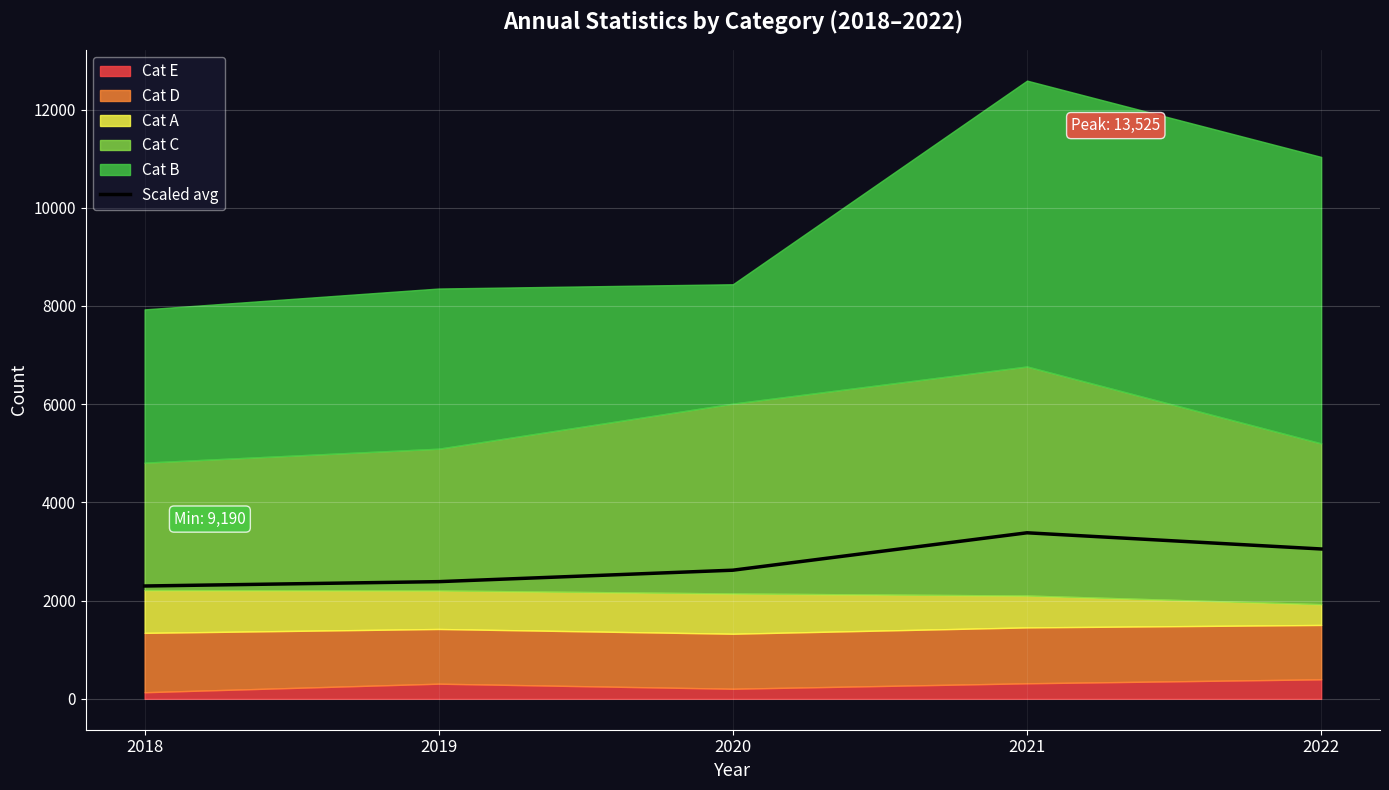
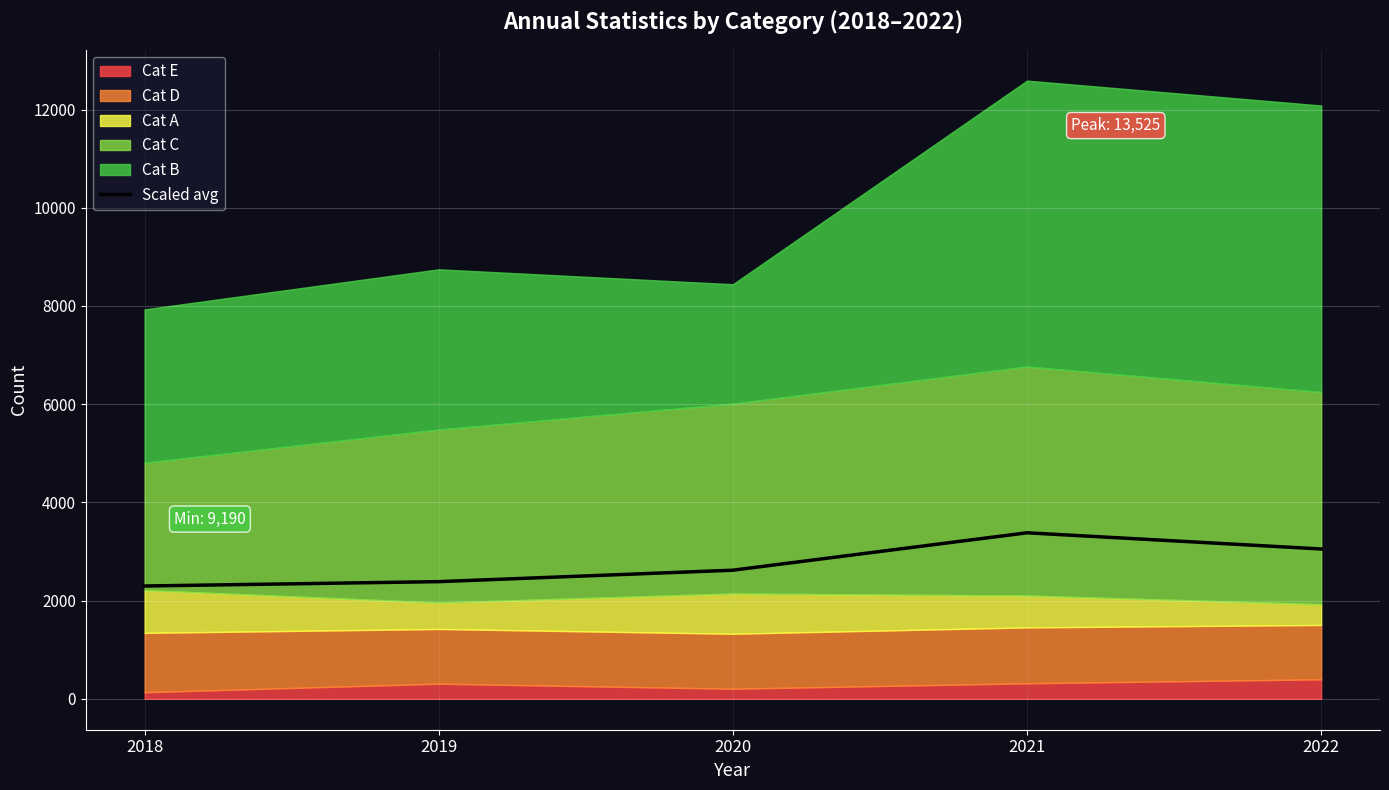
  {
    "Scaled avg": {
      "2018": 2300,
      "2019": 2400,
      "2020": 2600,
      "2021": 3400,
      "2022": 3100
    },
    "Cat E": {
      "2018": 100,
      "2019": 300,
      "2020": 200,
      "2021": 300,
      "2022": 400
    },
    "Cat D": {
      "2018": 1200,
      "2019": 1100,
      "2020": 1100,
      "2021": 1100,
      "2022": 1100
    },
    "Cat A": {
      "2018": 900,
-     "2019": 800,
+     "2019": 500,
      "2020": 800,
      "2021": 600,
      "2022": 400
    },
    "Cat C": {
      "2018": 2600,
-     "2019": 2900,
+     "2019": 3500,
      "2020": 3900,
      "2021": 4700,
-     "2022": 3300
+     "2022": 4300
    },
    "Cat B": {
      "2018": 3100,
      "2019": 3300,
      "2020": 2400,
      "2021": 5800,
      "2022": 5800
    }
  }
